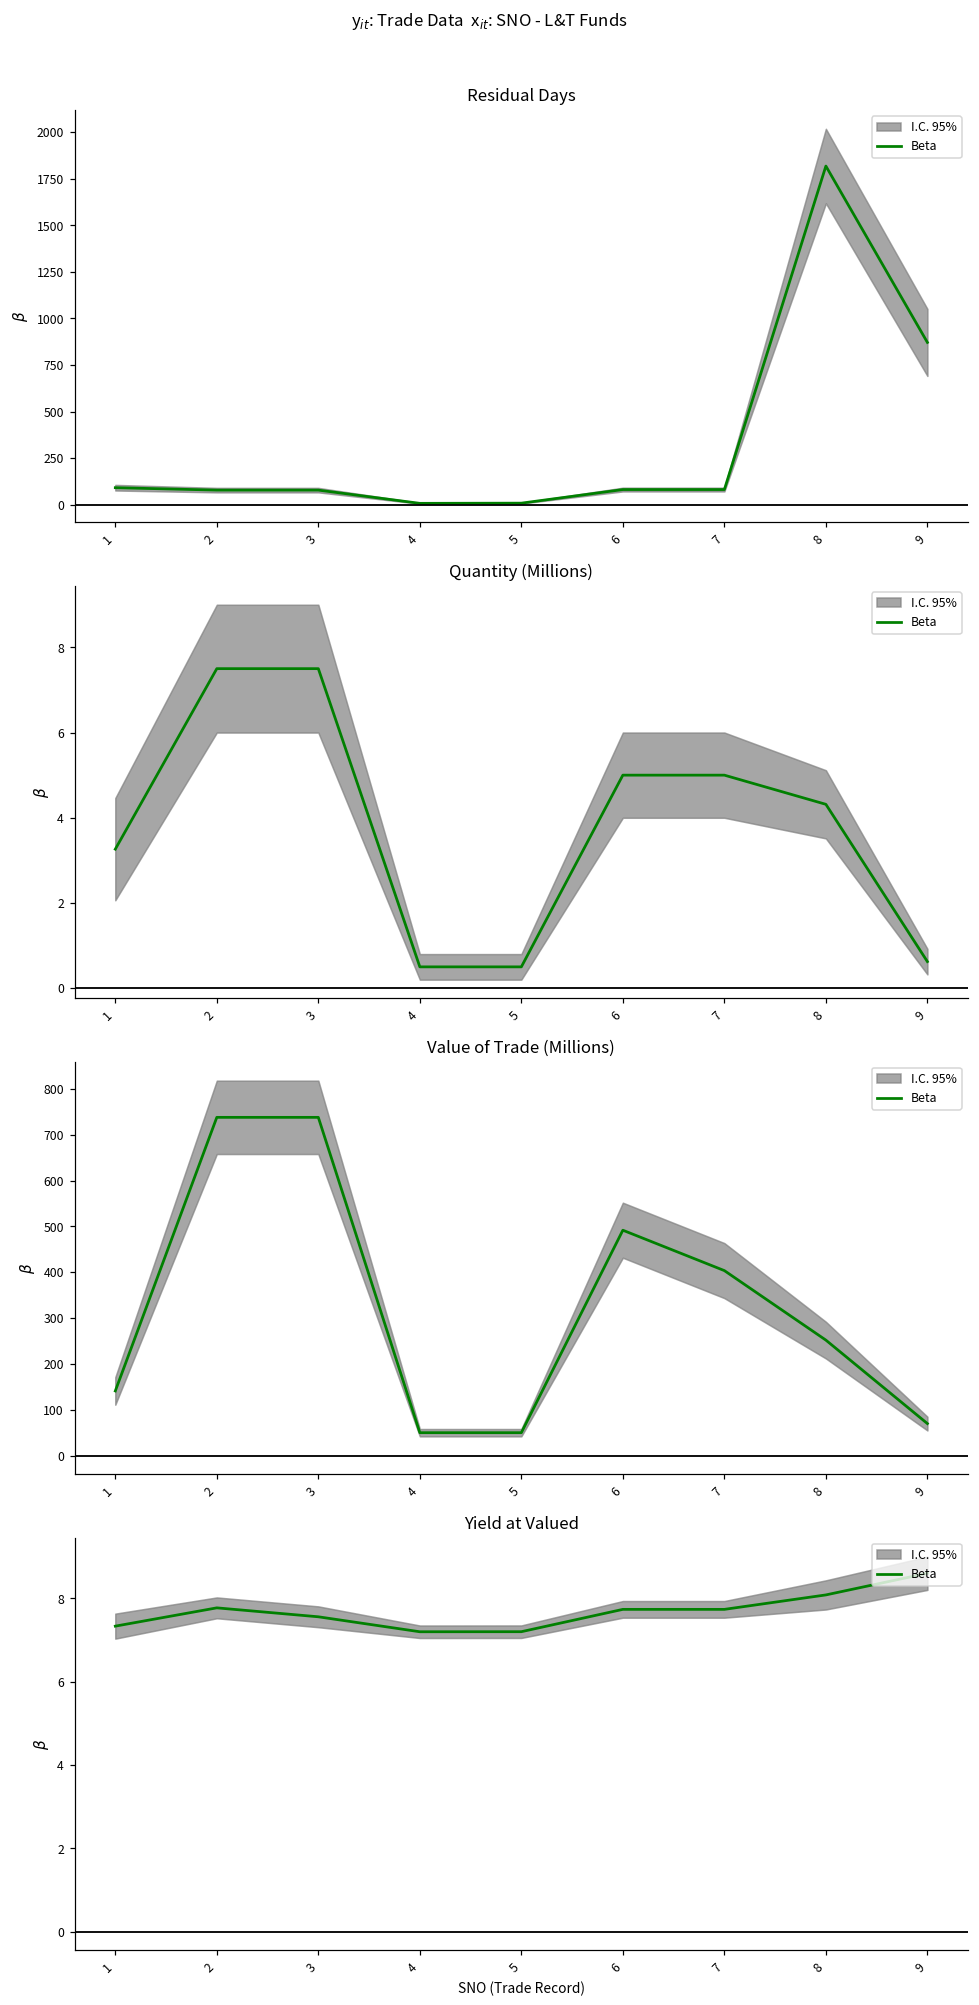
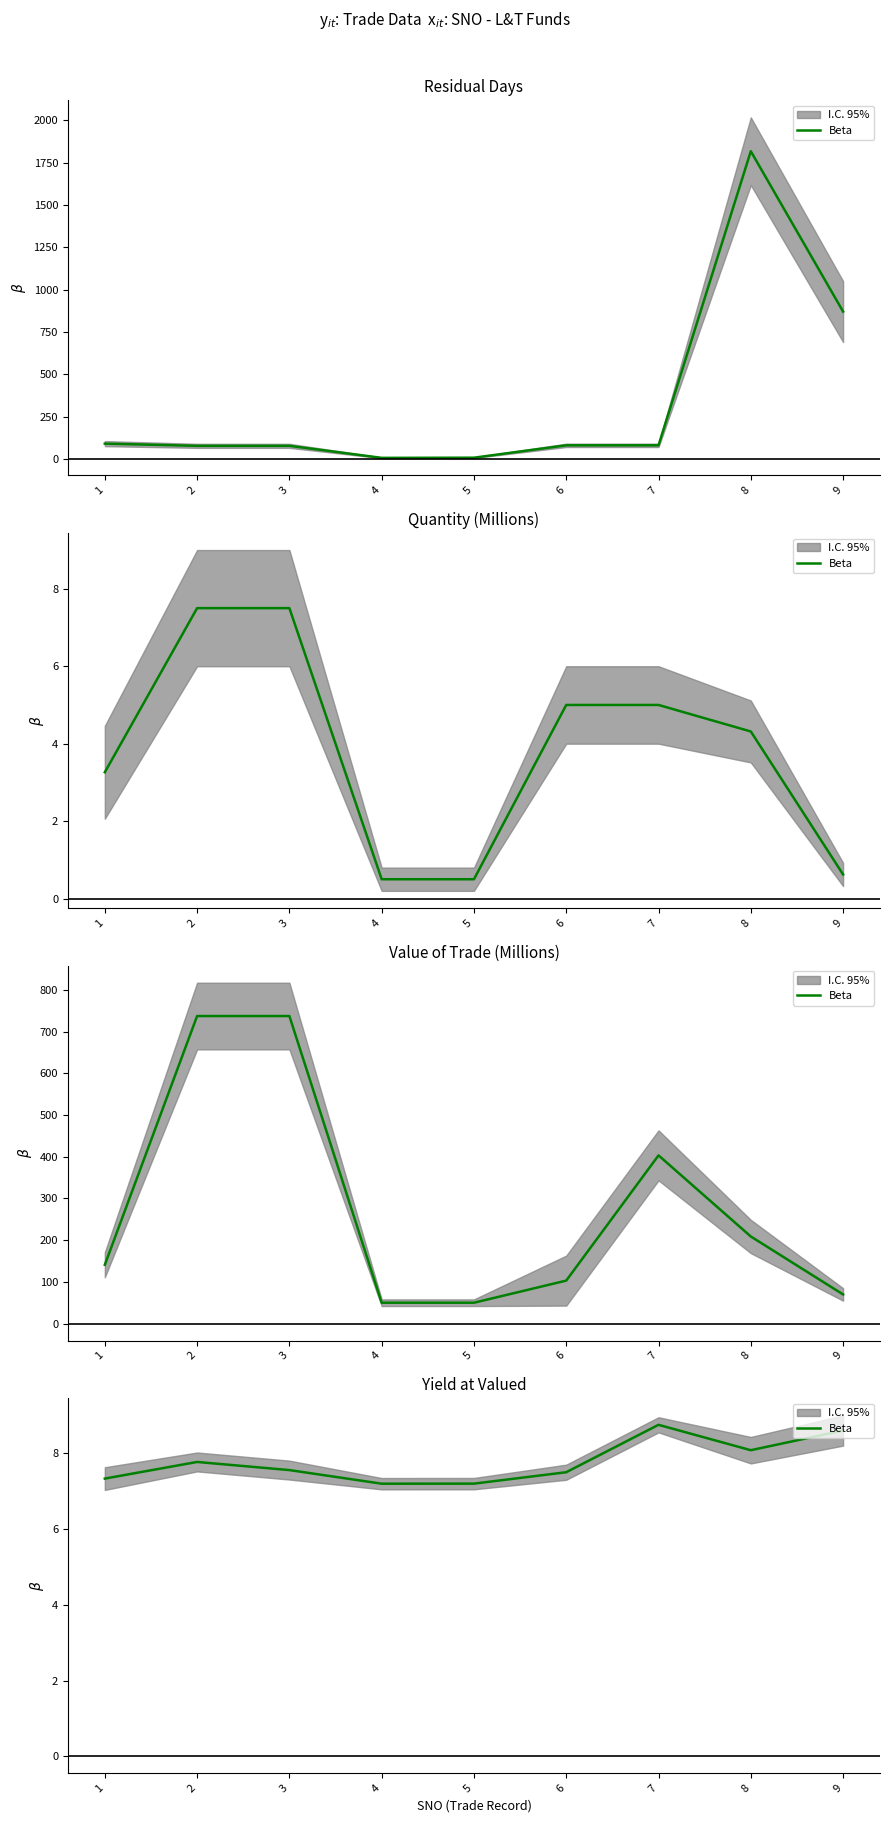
  {
    "Residual Days": {
      "Beta": {
        "8": 1820,
        "9": 870
      }
    },
    "Quantity (Millions)": {
      "Beta": {
        "1": 3.3,
        "2": 7.5,
        "3": 7.5,
        "4": 0.5,
        "5": 0.5,
        "6": 5.0,
        "7": 5.0,
        "8": 4.3,
        "9": 0.6
      }
    },
    "Value of Trade (Millions)": {
      "Beta": {
        "1": 140,
        "2": 740,
        "3": 740,
        "4": 50,
        "5": 50,
-       "6": 490,
+       "6": 100,
        "7": 400,
-       "8": 250,
+       "8": 210,
        "9": 70
      }
    },
    "Yield at Valued": {
      "Beta": {
        "1": 7.3,
        "2": 7.8,
        "3": 7.6,
        "4": 7.2,
        "5": 7.2,
-       "6": 7.7,
-       "7": 7.7,
+       "6": 7.5,
+       "7": 8.8,
        "8": 8.1
      }
    }
  }
